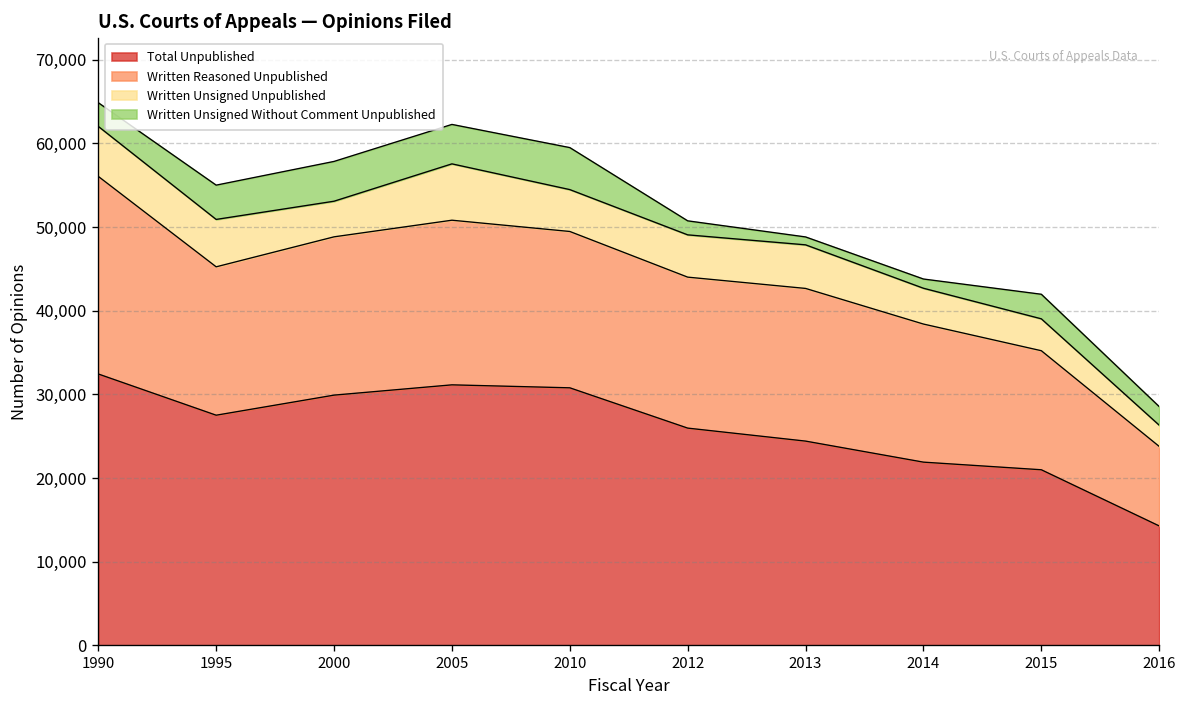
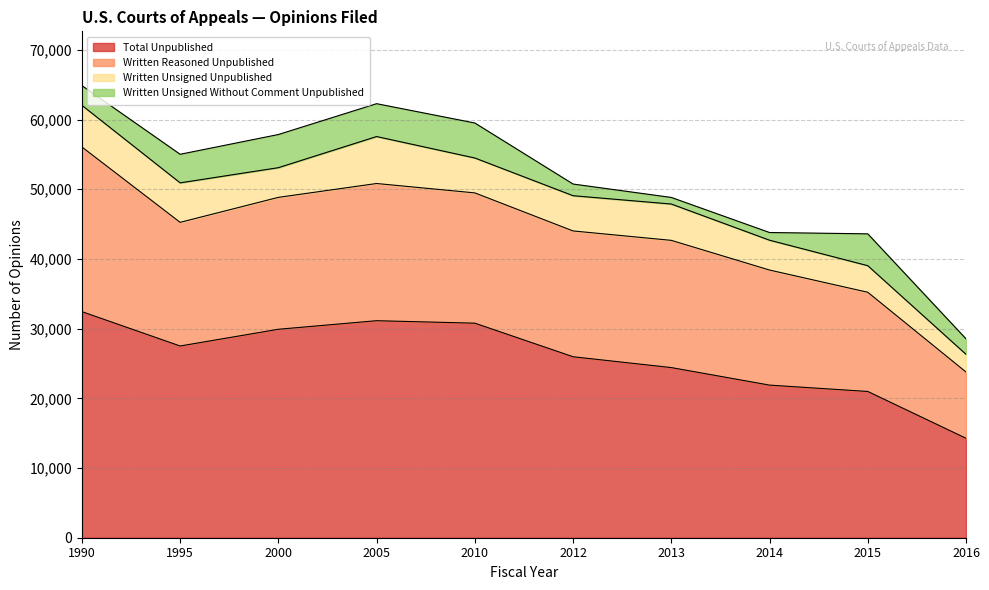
  {
    "Total Unpublished": {
      "1990": "32,000",
      "1995": "28,000",
      "2000": "30,000",
      "2005": "31,000",
      "2010": "31,000",
      "2012": "26,000",
      "2013": "24,000",
      "2014": "22,000",
      "2015": "21,000",
      "2016": "14,000"
    },
    "Written Reasoned Unpublished": {
      "1990": "24,000",
      "1995": "18,000",
      "2000": "19,000",
      "2005": "20,000",
      "2010": "19,000",
      "2012": "18,000",
      "2013": "18,000",
      "2014": "17,000",
      "2015": "14,000",
      "2016": "10,000"
    },
    "Written Unsigned Unpublished": {
      "1990": "6,000",
      "1995": "6,000",
      "2000": "4,000",
      "2005": "7,000",
      "2010": "5,000",
      "2012": "5,000",
      "2013": "5,000",
      "2014": "4,000",
      "2015": "4,000",
      "2016": "3,000"
    },
    "Written Unsigned Without Comment Unpublished": {
      "1990": "3,000",
      "1995": "4,000",
      "2000": "5,000",
      "2005": "5,000",
      "2010": "5,000",
      "2012": "2,000",
      "2013": "1,000",
      "2014": "1,000",
-     "2015": "3,000",
+     "2015": "5,000",
      "2016": "2,000"
    }
  }
